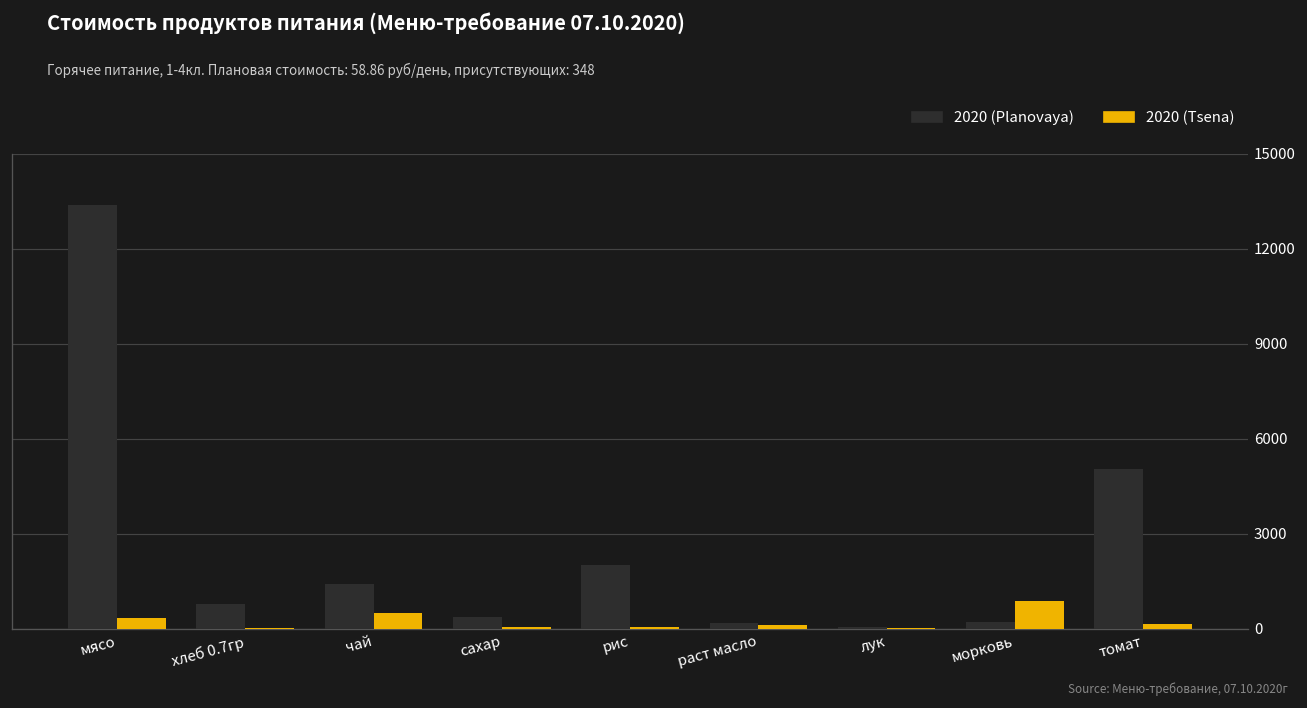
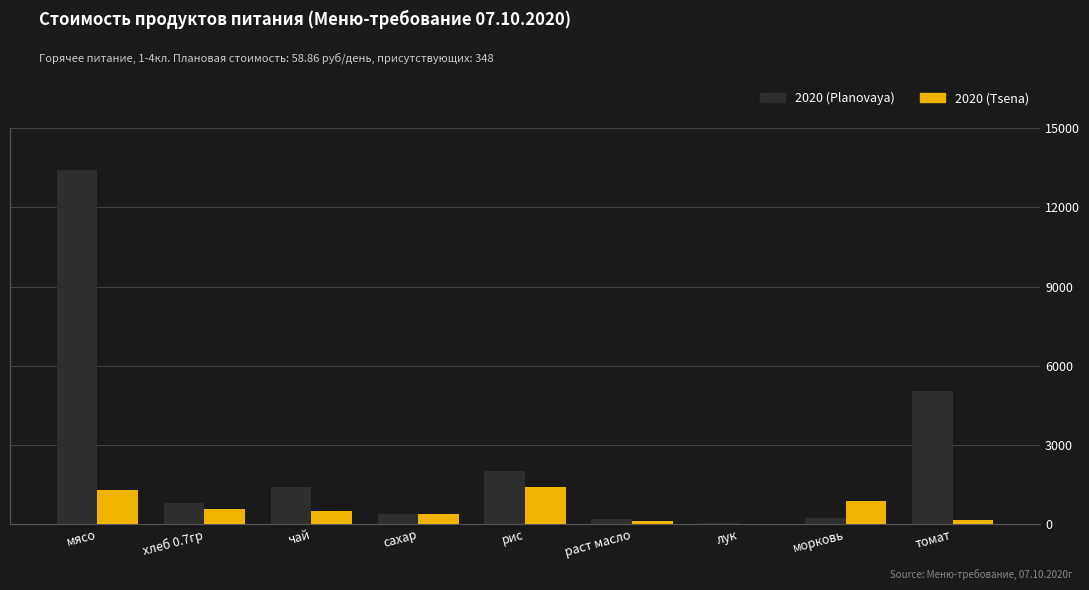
  {
    "2020 (Planovaya)": {
      "мясо": 13400,
      "хлеб 0.7гр": 800,
      "чай": 1400,
      "сахар": 400,
      "рис": 2000,
      "раст масло": 200,
      "морковь": 200,
      "томат": 5000
    },
    "2020 (Tsena)": {
-     "мясо": 400,
-     "хлеб 0.7гр": 0,
+     "мясо": 1300,
+     "хлеб 0.7гр": 600,
      "чай": 500,
-     "сахар": 100,
-     "рис": 0,
+     "сахар": 400,
+     "рис": 1400,
      "раст масло": 100,
      "морковь": 900,
      "томат": 200
    }
  }
